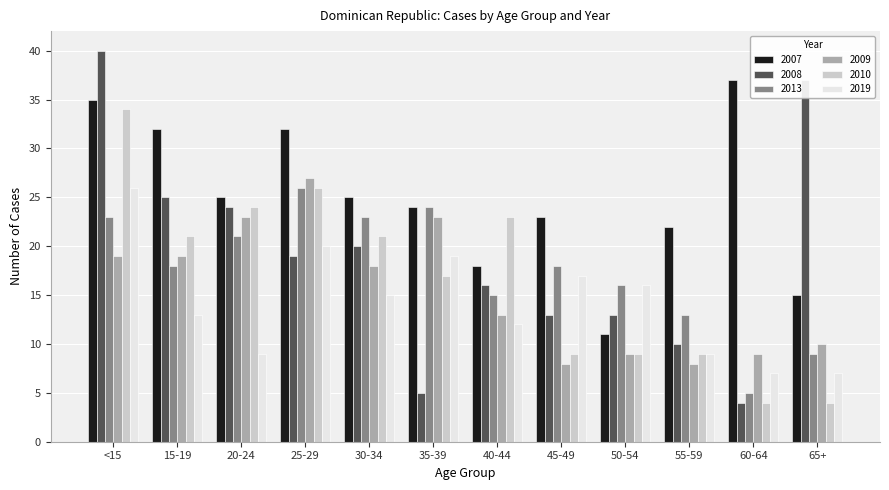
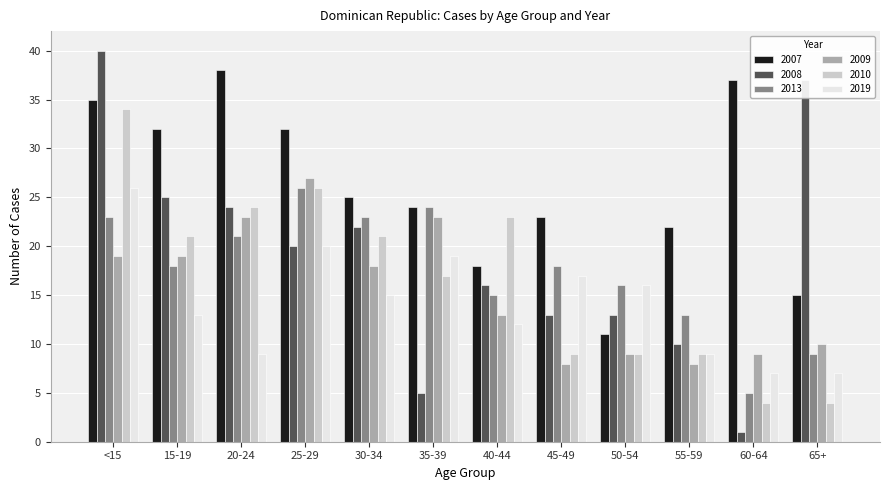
  {
    "2007": {
      "<15": 35,
      "15-19": 32,
-     "20-24": 25,
+     "20-24": 38,
      "25-29": 32,
      "30-34": 25,
      "35-39": 24,
      "40-44": 18,
      "45-49": 23,
      "50-54": 11,
      "55-59": 22,
      "60-64": 37,
      "65+": 15
    },
    "2008": {
      "<15": 40,
      "15-19": 25,
      "20-24": 24,
-     "25-29": 19,
-     "30-34": 20,
+     "25-29": 20,
+     "30-34": 22,
      "35-39": 5,
      "40-44": 16,
      "45-49": 13,
      "50-54": 13,
      "55-59": 10,
-     "60-64": 4
+     "60-64": 1
    }
  }
